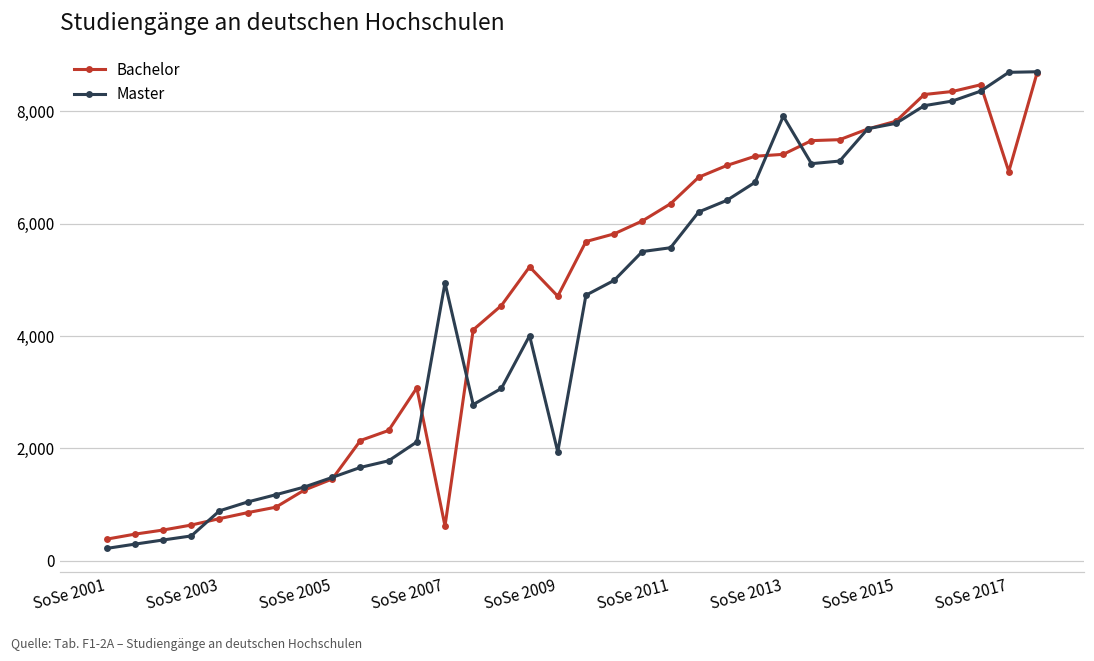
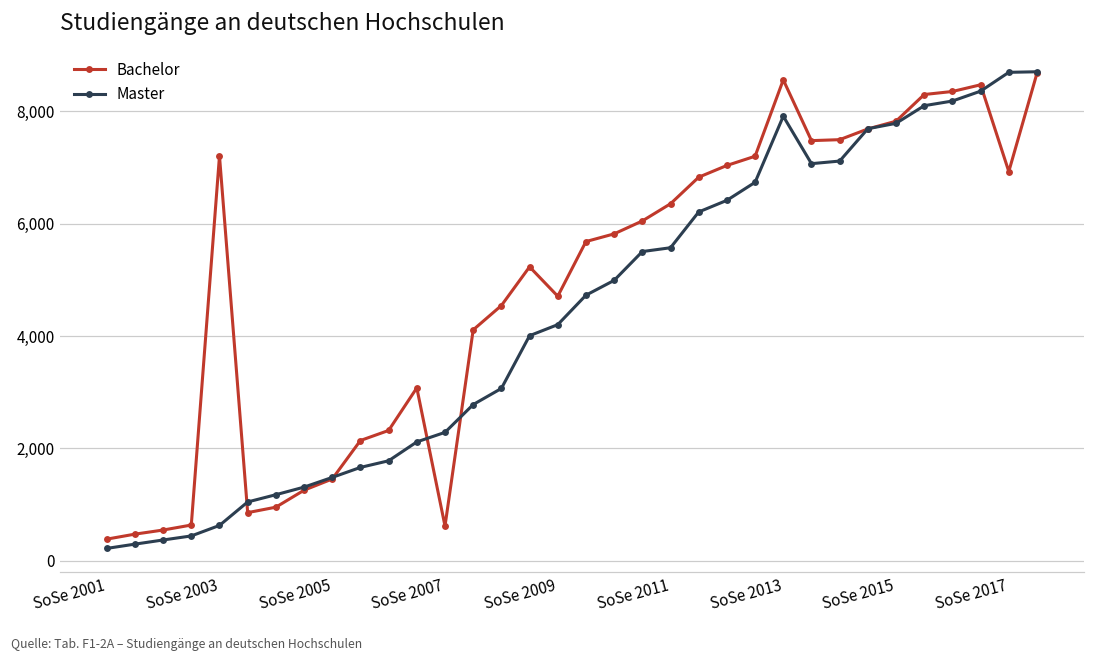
  {
    "Bachelor": {
      "SoSe 2001": "400",
-     "SoSe 2003": "700",
+     "SoSe 2003": "7,200",
      "SoSe 2007": "600",
      "SoSe 2009": "4,700",
      "SoSe 2011": "6,400",
-     "SoSe 2013": "7,200",
+     "SoSe 2013": "8,600",
      "SoSe 2017": "6,900"
    },
    "Master": {
      "SoSe 2001": "200",
-     "SoSe 2003": "900",
-     "SoSe 2007": "4,900",
-     "SoSe 2009": "1,900",
+     "SoSe 2003": "600",
+     "SoSe 2007": "2,300",
+     "SoSe 2009": "4,200",
      "SoSe 2011": "5,600",
      "SoSe 2013": "7,900",
      "SoSe 2017": "8,700"
    }
  }
